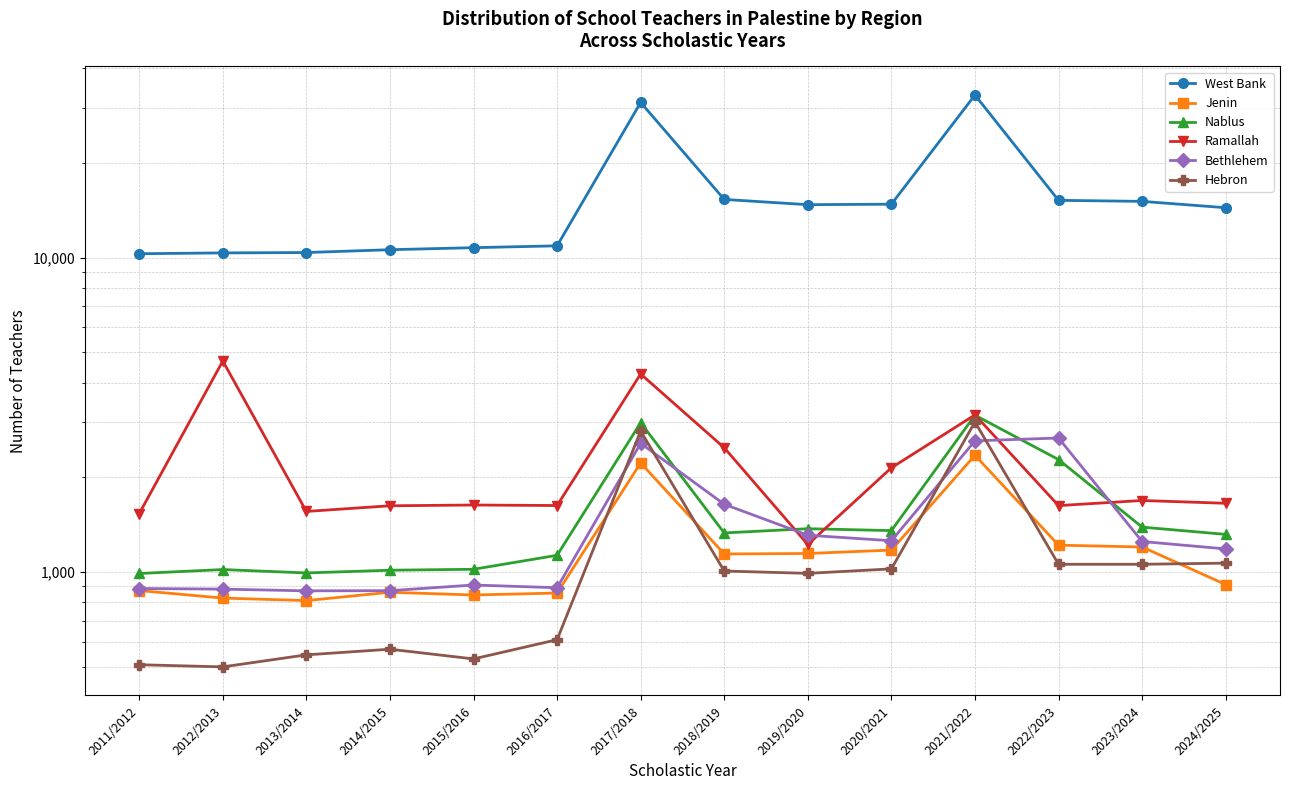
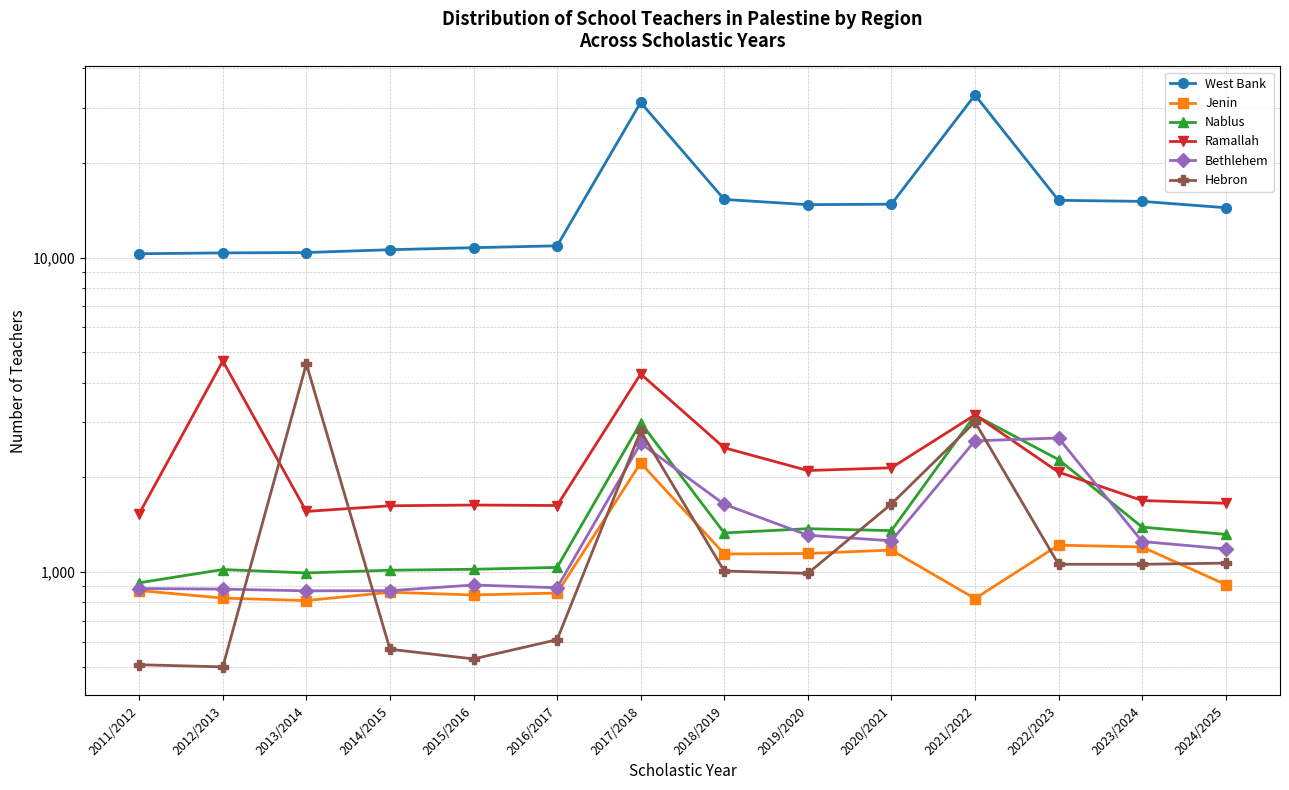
  {
    "West Bank": {
      "2011/2012": "10,300",
      "2012/2013": "10,400",
      "2013/2014": "10,400",
      "2014/2015": "10,600",
      "2015/2016": "10,800",
      "2016/2017": "10,900",
      "2017/2018": "31,000",
      "2018/2019": "15,000",
      "2019/2020": "15,000",
      "2020/2021": "15,000",
      "2021/2022": "33,000",
      "2022/2023": "15,000",
      "2023/2024": "15,000",
      "2024/2025": "14,000"
    },
    "Jenin": {
      "2012/2013": "830",
      "2013/2014": "810",
      "2015/2016": "850",
      "2016/2017": "860",
      "2017/2018": "2,200",
      "2018/2019": "1,140",
      "2019/2020": "1,150",
      "2020/2021": "1,170",
-     "2021/2022": "2,400",
+     "2021/2022": "820",
      "2022/2023": "1,220",
      "2023/2024": "1,200",
      "2024/2025": "910"
    },
    "Nablus": {
-     "2011/2012": "990",
+     "2011/2012": "920",
      "2012/2013": "1,020",
      "2013/2014": "990",
      "2014/2015": "1,010",
      "2015/2016": "1,020",
-     "2016/2017": "1,130",
+     "2016/2017": "1,030",
      "2017/2018": "3,000",
      "2018/2019": "1,330",
      "2019/2020": "1,400",
      "2020/2021": "1,350",
      "2022/2023": "2,300",
      "2023/2024": "1,400",
      "2024/2025": "1,320"
    },
    "Ramallah": {
      "2011/2012": "1,500",
      "2012/2013": "4,700",
      "2013/2014": "1,600",
      "2014/2015": "1,600",
      "2015/2016": "1,600",
      "2016/2017": "1,600",
      "2017/2018": "4,300",
      "2018/2019": "2,500",
-     "2019/2020": "1,220",
+     "2019/2020": "2,100",
      "2020/2021": "2,100",
-     "2022/2023": "1,600",
+     "2022/2023": "2,100",
      "2023/2024": "1,700",
      "2024/2025": "1,700"
    },
    "Bethlehem": {
      "2012/2013": "880",
      "2013/2014": "870",
      "2015/2016": "910",
      "2016/2017": "890",
      "2017/2018": "2,600",
      "2018/2019": "1,600",
      "2019/2020": "1,310",
      "2020/2021": "1,260",
      "2021/2022": "2,600",
      "2022/2023": "2,700",
      "2023/2024": "1,250",
      "2024/2025": "1,180"
    },
    "Hebron": {
      "2011/2012": "510",
      "2012/2013": "500",
-     "2013/2014": "550",
+     "2013/2014": "4,600",
      "2014/2015": "570",
      "2015/2016": "530",
      "2016/2017": "610",
      "2017/2018": "2,800",
      "2018/2019": "1,010",
      "2019/2020": "990",
-     "2020/2021": "1,020",
+     "2020/2021": "1,600",
      "2021/2022": "3,000",
      "2022/2023": "1,060",
      "2023/2024": "1,060",
      "2024/2025": "1,070"
    }
  }
